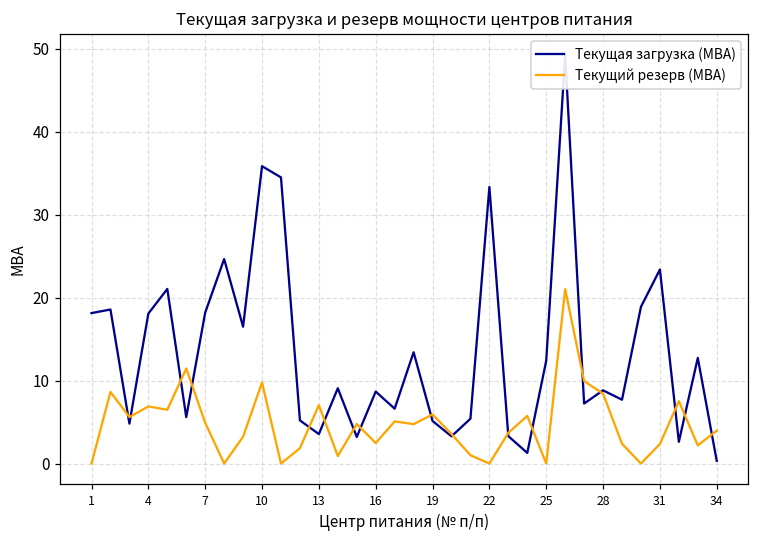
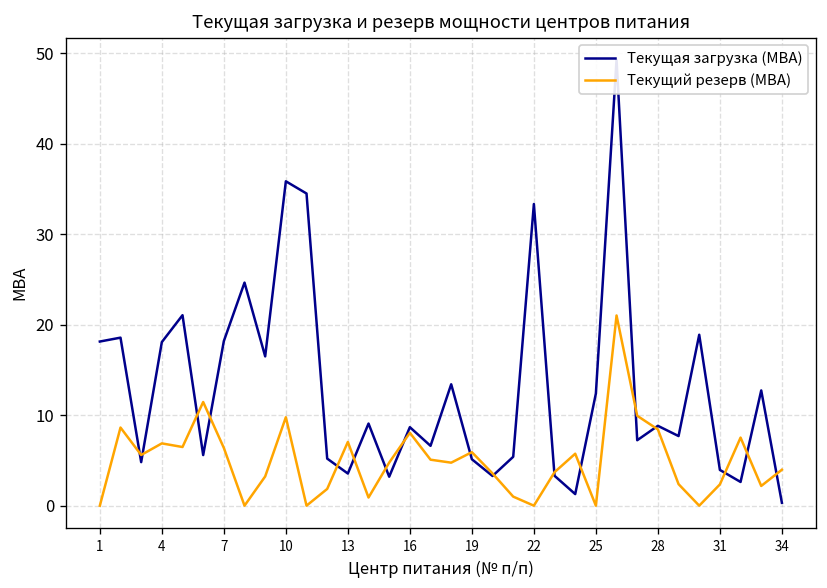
  {
    "Текущая загрузка (МВА)": {
      "1": 18,
      "4": 18,
      "7": 18,
      "10": 36,
      "13": 4,
      "16": 9,
      "19": 5,
      "22": 33,
      "25": 12,
      "28": 9,
-     "31": 23,
+     "31": 4,
      "34": 0
    },
    "Текущий резерв (МВА)": {
      "1": 0,
      "4": 7,
-     "7": 5,
+     "7": 6,
      "10": 10,
      "13": 7,
-     "16": 2,
+     "16": 8,
      "19": 6,
      "22": 0,
      "25": 0,
      "28": 8,
      "31": 2,
      "34": 4
    }
  }
